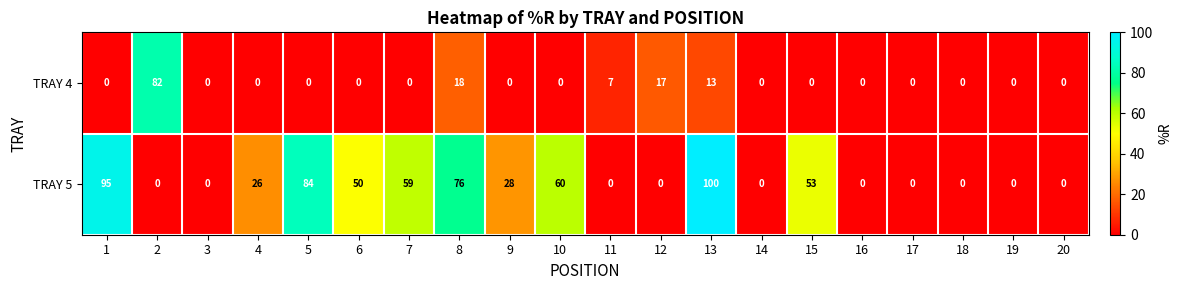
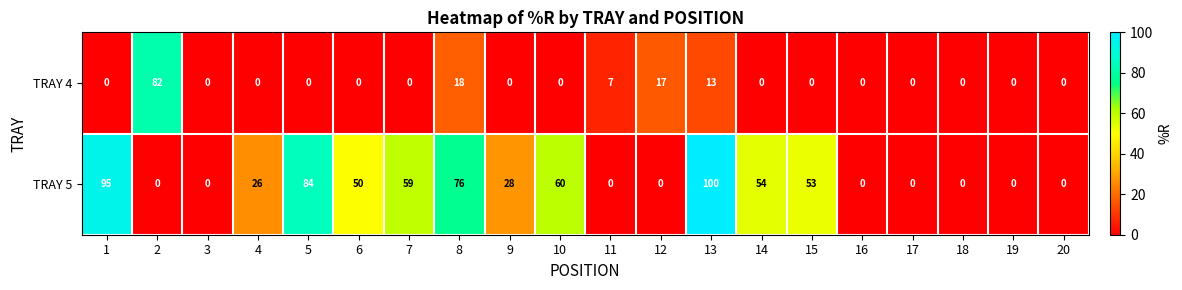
  {
    "TRAY 4": {
      "1": 0,
      "2": 82,
      "3": 0,
      "4": 0,
      "5": 0,
      "6": 0,
      "7": 0,
      "8": 18,
      "9": 0,
      "10": 0,
      "11": 7,
      "12": 17,
      "13": 13,
      "14": 0,
      "15": 0,
      "16": 0,
      "17": 0,
      "18": 0,
      "19": 0,
      "20": 0
    },
    "TRAY 5": {
      "1": 95,
      "2": 0,
      "3": 0,
      "4": 26,
      "5": 84,
      "6": 50,
      "7": 59,
      "8": 76,
      "9": 28,
      "10": 60,
      "11": 0,
      "12": 0,
      "13": 100,
-     "14": 0,
+     "14": 54,
      "15": 53,
      "16": 0,
      "17": 0,
      "18": 0,
      "19": 0,
      "20": 0
    }
  }
